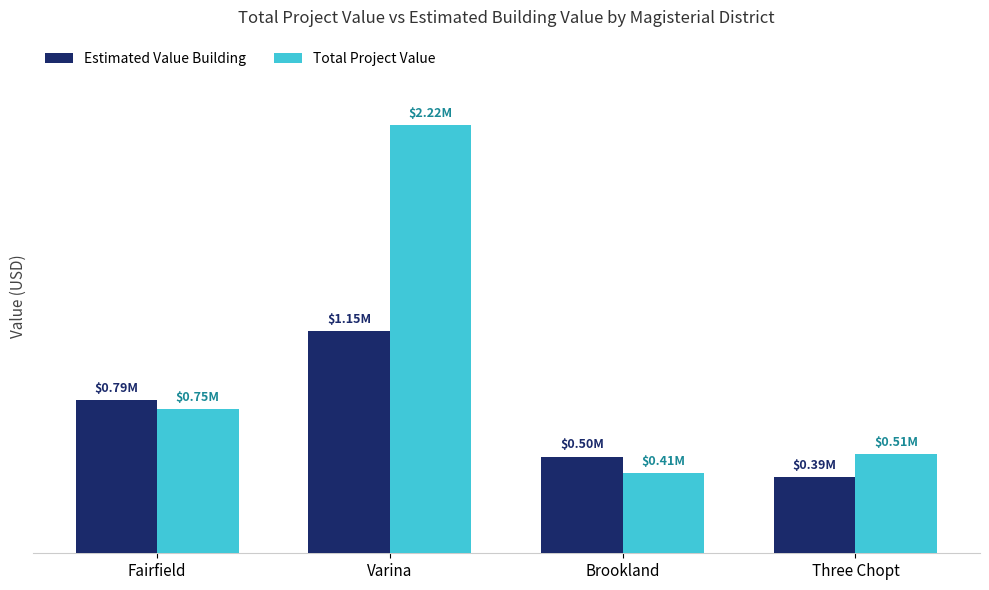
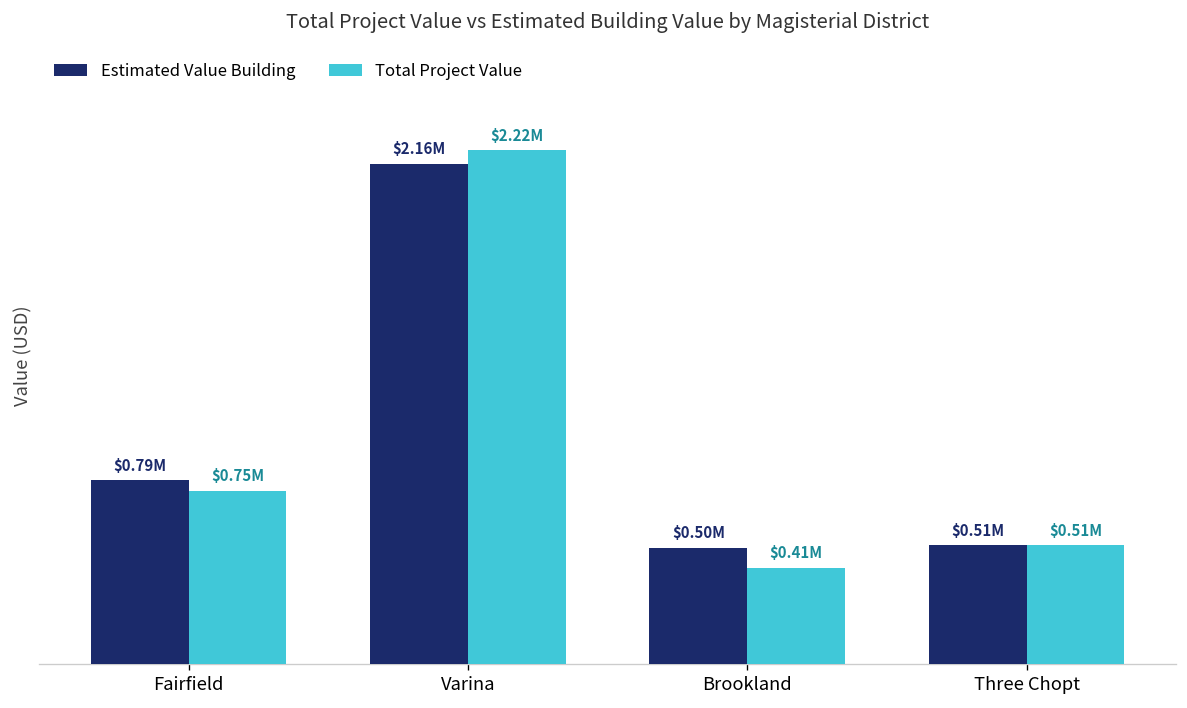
  {
    "Estimated Value Building": {
      "Fairfield": "$0.79M",
-     "Varina": "$1.15M",
+     "Varina": "$2.16M",
      "Brookland": "$0.50M",
-     "Three Chopt": "$0.39M"
+     "Three Chopt": "$0.51M"
    },
    "Total Project Value": {
      "Fairfield": "$0.75M",
      "Varina": "$2.22M",
      "Brookland": "$0.41M",
      "Three Chopt": "$0.51M"
    }
  }
